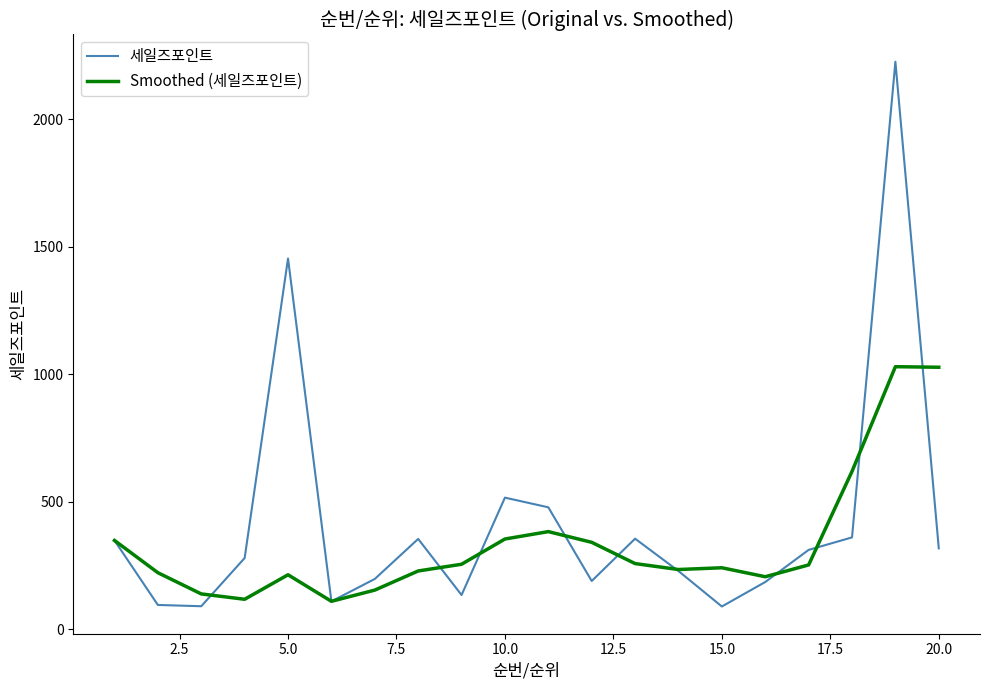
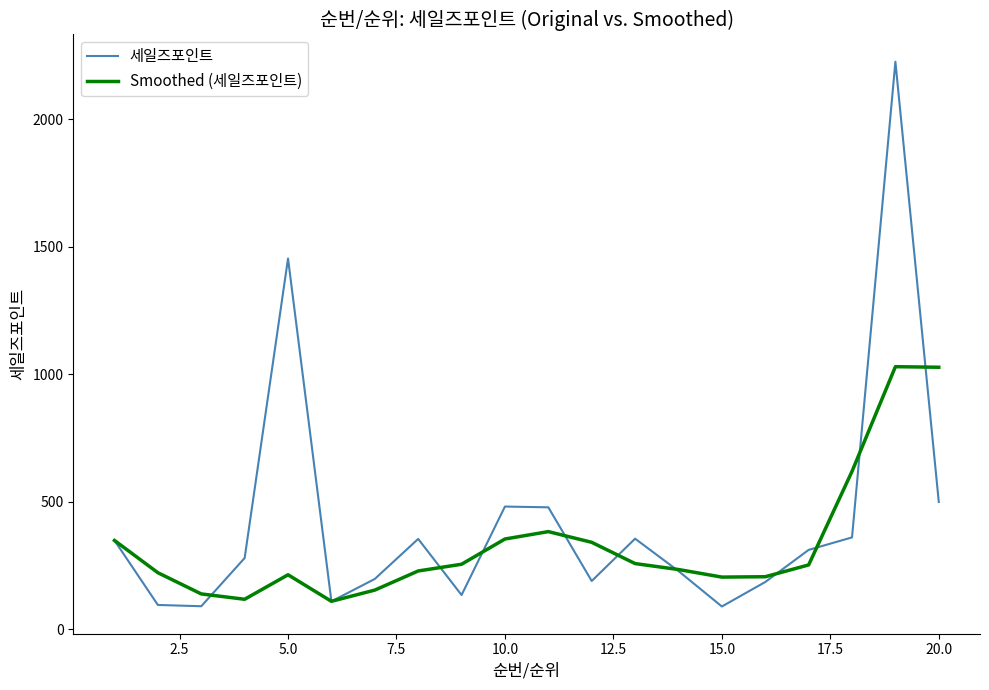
  {
    "세일즈포인트": {
      "5.0": 1450,
-     "10.0": 520,
+     "10.0": 480,
      "15.0": 90,
-     "20.0": 320
+     "20.0": 500
    },
    "Smoothed (세일즈포인트)": {
      "5.0": 210,
      "10.0": 350,
-     "15.0": 240,
+     "15.0": 200,
      "20.0": 1030
    }
  }
